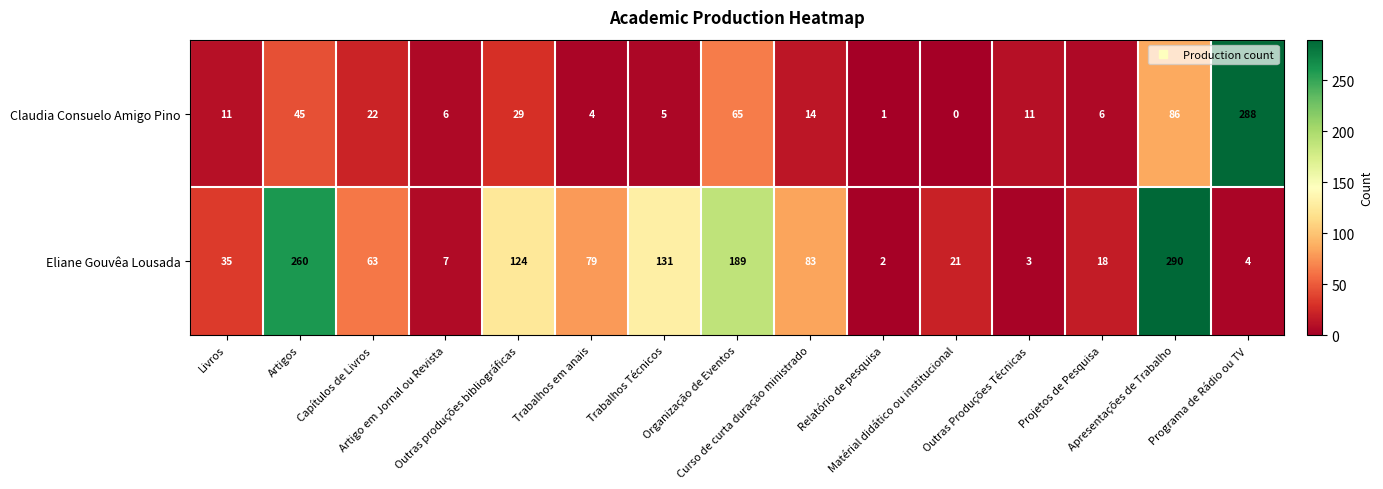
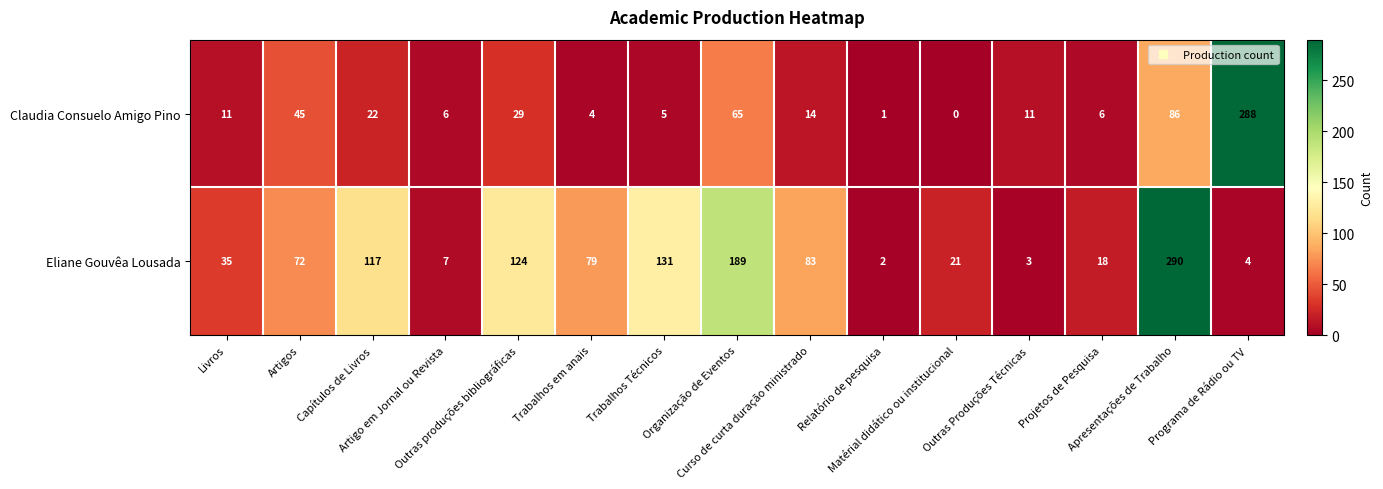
  {
    "Claudia Consuelo Amigo Pino": {
      "Livros": 11,
      "Artigos": 45,
      "Capítulos de Livros": 22,
      "Artigo em Jornal ou Revista": 6,
      "Outras produções bibliográficas": 29,
      "Trabalhos em anais": 4,
      "Trabalhos Técnicos": 5,
      "Organização de Eventos": 65,
      "Curso de curta duração ministrado": 14,
      "Relatório de pesquisa": 1,
      "Matérial didático ou institucional": 0,
      "Outras Produções Técnicas": 11,
      "Projetos de Pesquisa": 6,
      "Apresentações de Trabalho": 86,
      "Programa de Rádio ou TV": 288
    },
    "Eliane Gouvêa Lousada": {
      "Livros": 35,
-     "Artigos": 260,
-     "Capítulos de Livros": 63,
+     "Artigos": 72,
+     "Capítulos de Livros": 117,
      "Artigo em Jornal ou Revista": 7,
      "Outras produções bibliográficas": 124,
      "Trabalhos em anais": 79,
      "Trabalhos Técnicos": 131,
      "Organização de Eventos": 189,
      "Curso de curta duração ministrado": 83,
      "Relatório de pesquisa": 2,
      "Matérial didático ou institucional": 21,
      "Outras Produções Técnicas": 3,
      "Projetos de Pesquisa": 18,
      "Apresentações de Trabalho": 290,
      "Programa de Rádio ou TV": 4
    }
  }
